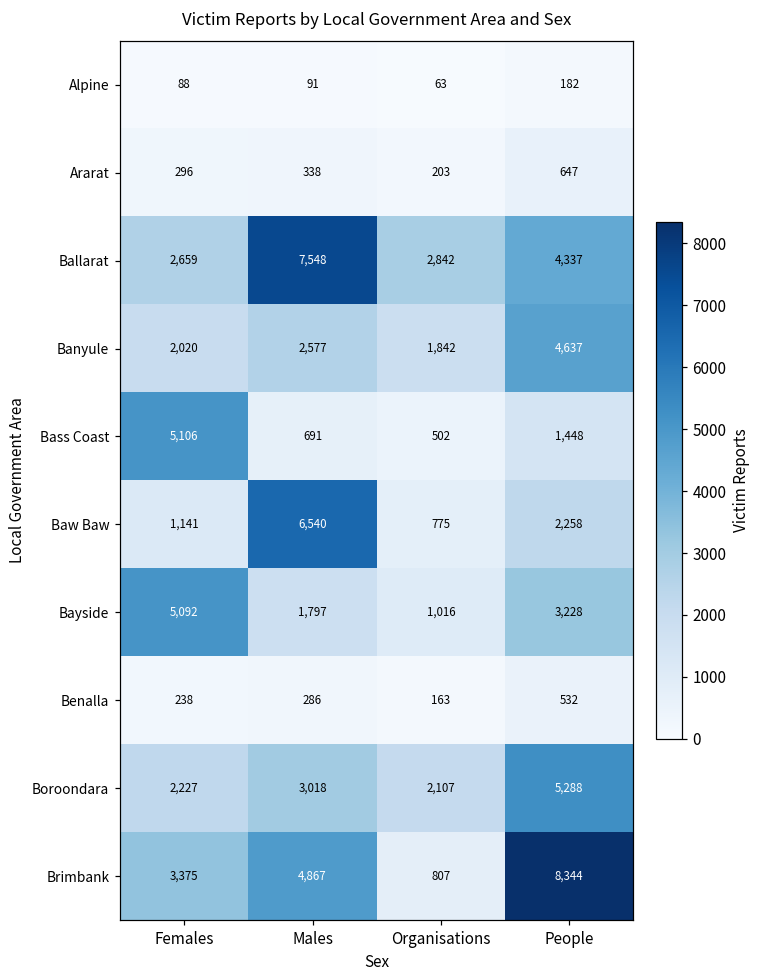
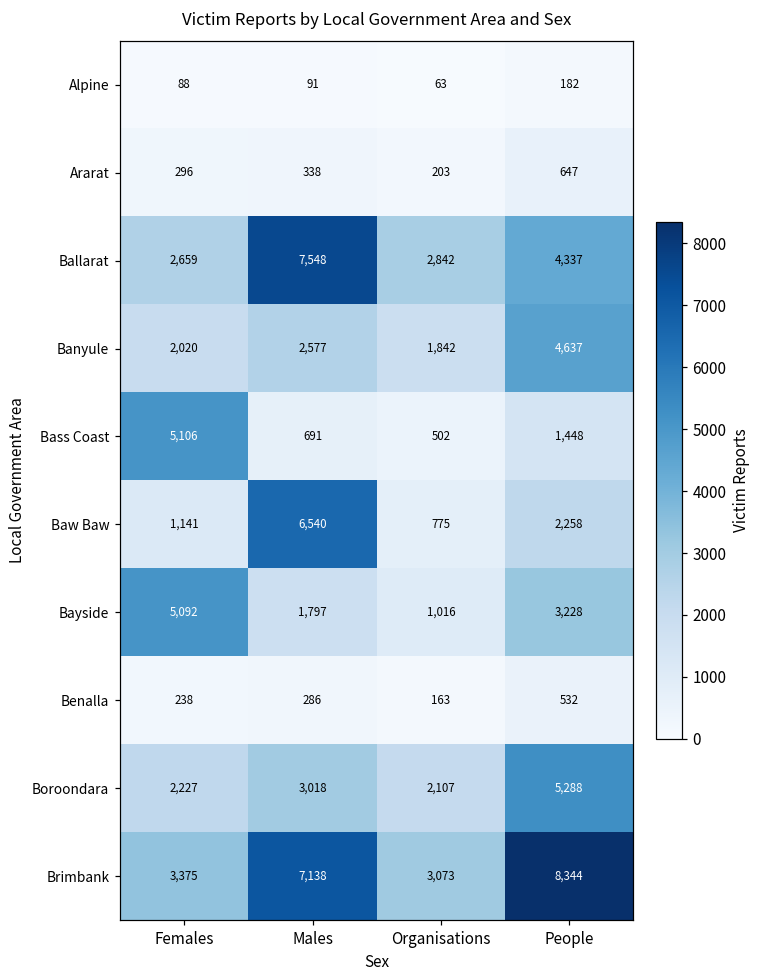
  {
    "Alpine": {
      "Females": "88",
      "Males": "91",
      "Organisations": "63",
      "People": "182"
    },
    "Ararat": {
      "Females": "296",
      "Males": "338",
      "Organisations": "203",
      "People": "647"
    },
    "Ballarat": {
      "Females": "2,659",
      "Males": "7,548",
      "Organisations": "2,842",
      "People": "4,337"
    },
    "Banyule": {
      "Females": "2,020",
      "Males": "2,577",
      "Organisations": "1,842",
      "People": "4,637"
    },
    "Bass Coast": {
      "Females": "5,106",
      "Males": "691",
      "Organisations": "502",
      "People": "1,448"
    },
    "Baw Baw": {
      "Females": "1,141",
      "Males": "6,540",
      "Organisations": "775",
      "People": "2,258"
    },
    "Bayside": {
      "Females": "5,092",
      "Males": "1,797",
      "Organisations": "1,016",
      "People": "3,228"
    },
    "Benalla": {
      "Females": "238",
      "Males": "286",
      "Organisations": "163",
      "People": "532"
    },
    "Boroondara": {
      "Females": "2,227",
      "Males": "3,018",
      "Organisations": "2,107",
      "People": "5,288"
    },
    "Brimbank": {
      "Females": "3,375",
-     "Males": "4,867",
-     "Organisations": "807",
+     "Males": "7,138",
+     "Organisations": "3,073",
      "People": "8,344"
    }
  }
